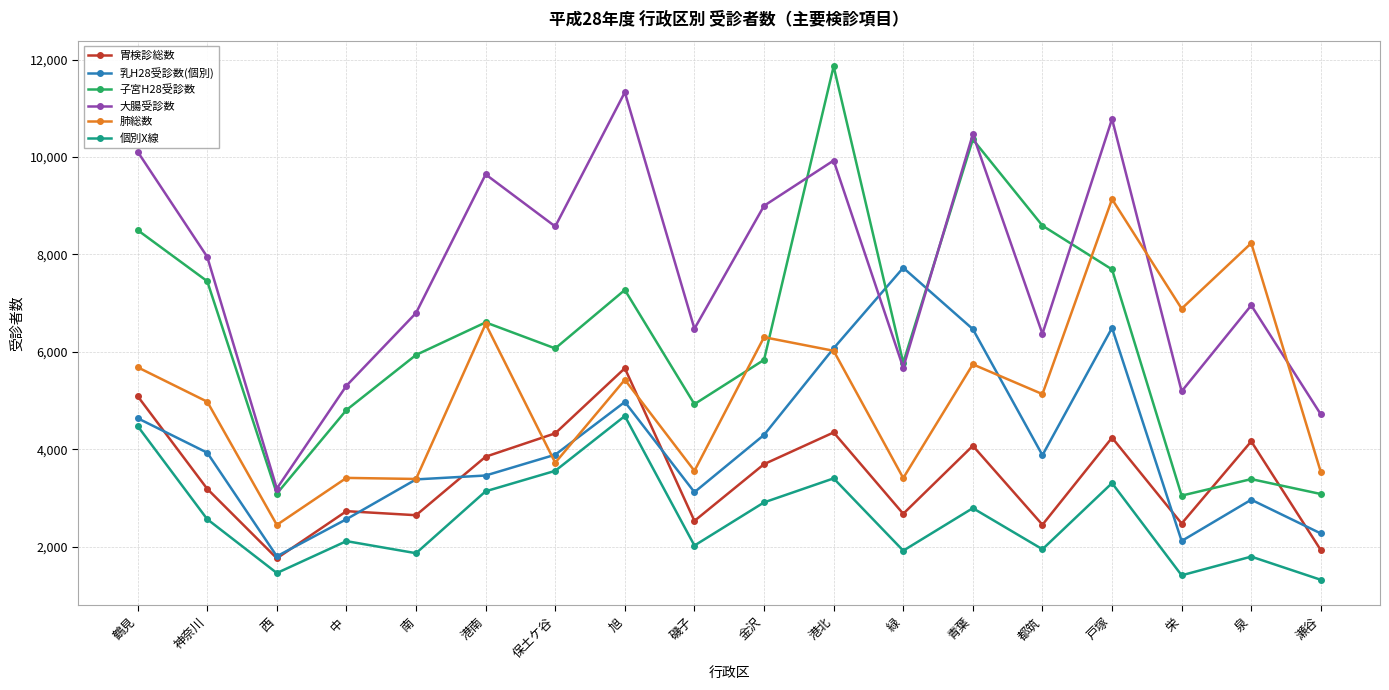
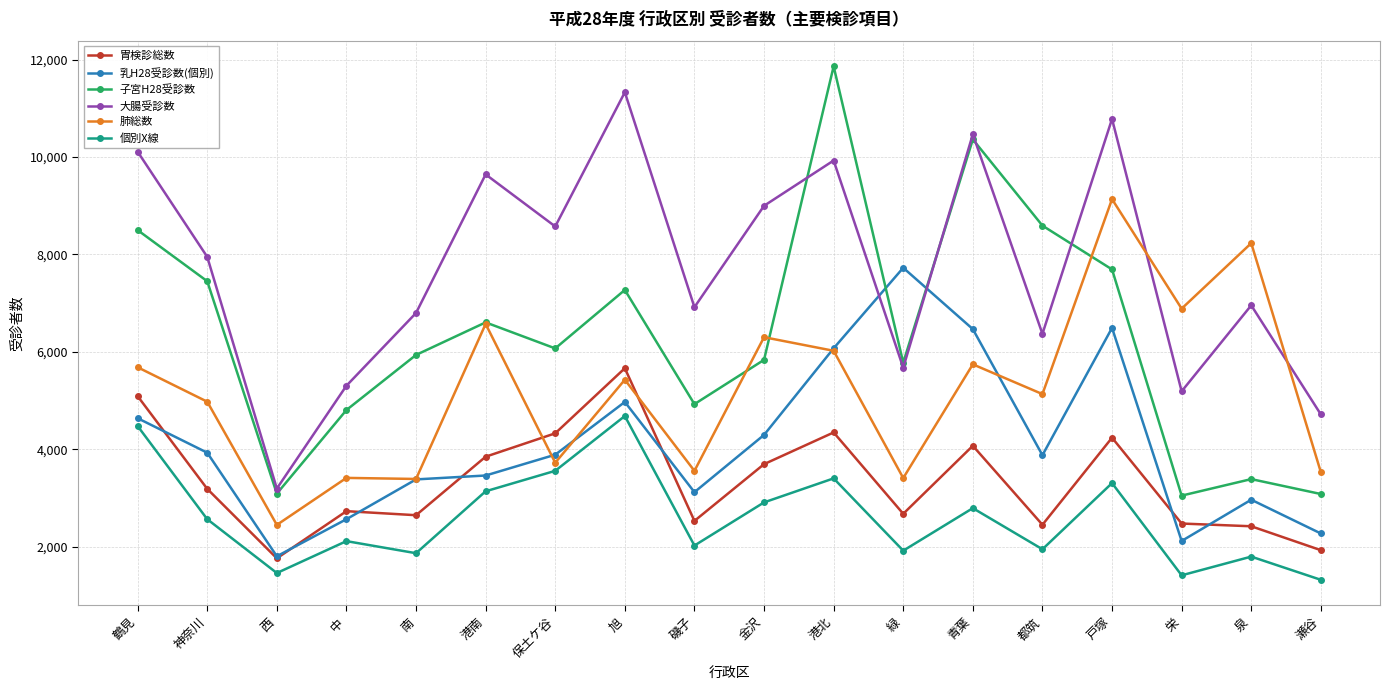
  {
    "胃検診総数": {
      "鶴見": "5,100",
      "神奈川": "3,200",
      "中": "2,700",
      "南": "2,600",
      "港南": "3,800",
      "保土ケ谷": "4,300",
      "旭": "5,700",
      "磯子": "2,500",
      "金沢": "3,700",
      "港北": "4,300",
      "緑": "2,700",
      "青葉": "4,100",
      "都筑": "2,500",
      "戸塚": "4,200",
      "栄": "2,500",
-     "泉": "4,200",
+     "泉": "2,400",
      "瀬谷": "1,900"
    },
    "乳H28受診数(個別)": {
      "鶴見": "4,600",
      "神奈川": "3,900",
      "中": "2,600",
      "港南": "3,500",
      "保土ケ谷": "3,900",
      "旭": "5,000",
      "磯子": "3,100",
      "金沢": "4,300",
      "緑": "7,700",
      "青葉": "6,500",
      "都筑": "3,900",
      "戸塚": "6,500",
      "栄": "2,100",
      "泉": "3,000",
      "瀬谷": "2,300"
    },
    "大腸受診数": {
      "鶴見": "10,100",
      "神奈川": "7,900",
      "西": "3,200",
      "中": "5,300",
      "南": "6,800",
      "港南": "9,600",
      "保土ケ谷": "8,600",
      "旭": "11,300",
-     "磯子": "6,500",
+     "磯子": "6,900",
      "金沢": "9,000",
      "港北": "9,900",
      "緑": "5,700",
      "青葉": "10,500",
      "都筑": "6,400",
      "戸塚": "10,800",
      "栄": "5,200",
      "泉": "7,000",
      "瀬谷": "4,700"
    },
    "肺総数": {
      "鶴見": "5,700",
      "神奈川": "5,000",
      "西": "2,400",
      "中": "3,400",
      "保土ケ谷": "3,700",
      "旭": "5,400",
      "磯子": "3,600",
      "金沢": "6,300",
      "緑": "3,400",
      "青葉": "5,700",
      "都筑": "5,100",
      "戸塚": "9,100",
      "栄": "6,900",
      "泉": "8,200",
      "瀬谷": "3,500"
    }
  }
